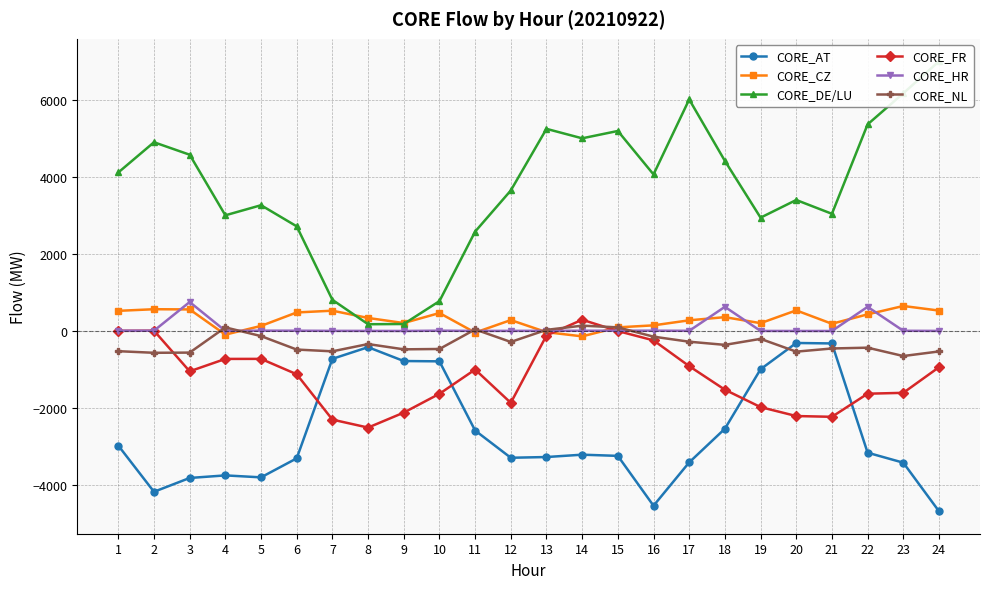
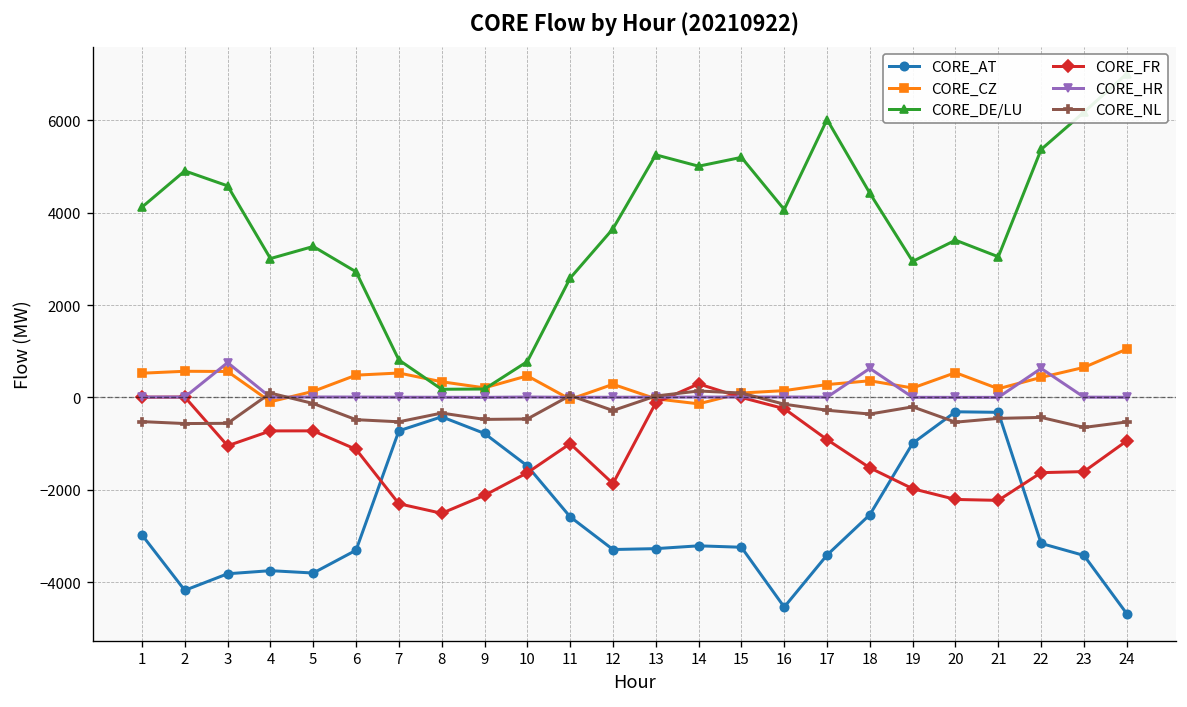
  {
    "CORE_AT": {
      "1": -3000,
      "2": -4200,
      "3": -3800,
      "4": -3800,
      "5": -3800,
      "6": -3300,
      "7": -700,
      "8": -400,
      "9": -800,
-     "10": -800,
+     "10": -1500,
      "11": -2600,
      "12": -3300,
      "13": -3300,
      "14": -3200,
      "15": -3200,
      "16": -4500,
      "17": -3400,
      "18": -2500,
      "19": -1000,
      "20": -300,
      "21": -300,
      "22": -3200,
      "23": -3400,
      "24": -4700
    },
    "CORE_CZ": {
      "1": 500,
      "2": 600,
      "3": 600,
      "4": -100,
      "5": 100,
      "6": 500,
      "7": 500,
      "8": 300,
      "10": 500,
      "12": 300,
      "14": -100,
      "16": 100,
      "17": 300,
      "18": 400,
      "19": 200,
      "20": 500,
      "21": 200,
      "22": 400,
      "23": 700,
-     "24": 500
+     "24": 1000
    },
    "CORE_DE/LU": {
      "1": 4100,
      "2": 4900,
      "3": 4600,
      "4": 3000,
      "5": 3300,
      "6": 2700,
      "7": 800,
      "8": 200,
      "10": 800,
      "11": 2600,
      "12": 3700,
      "13": 5300,
      "14": 5000,
      "15": 5200,
      "16": 4100,
      "17": 6000,
      "18": 4400,
      "19": 2900,
      "20": 3400,
      "21": 3000,
      "22": 5400
    },
    "CORE_FR": {
      "3": -1000,
      "4": -700,
      "5": -700,
      "6": -1100,
      "7": -2300,
      "8": -2500,
      "9": -2100,
      "10": -1600,
      "11": -1000,
      "12": -1900,
      "13": -100,
      "14": 300,
      "16": -200,
      "17": -900,
      "18": -1500,
      "19": -2000,
      "20": -2200,
      "21": -2200,
      "22": -1600,
      "23": -1600,
      "24": -900
    },
    "CORE_HR": {
      "3": 800,
      "4": 0,
      "5": 0,
      "6": 0,
      "7": 0,
      "8": 0,
      "9": 0,
      "10": 0,
      "12": 0,
      "14": 0,
      "16": 0,
      "17": 0,
      "18": 600,
      "19": 0,
      "20": 0,
      "21": 0,
      "22": 600,
      "23": 0,
      "24": 0
    },
    "CORE_NL": {
      "1": -500,
      "2": -600,
      "3": -600,
      "4": 100,
      "5": -100,
      "6": -500,
      "7": -500,
      "8": -300,
      "9": -500,
      "10": -500,
      "12": -300,
      "14": 100,
      "16": -100,
      "17": -300,
      "18": -400,
      "19": -200,
      "20": -500,
      "21": -500,
      "22": -400,
      "23": -700,
      "24": -500
    }
  }
